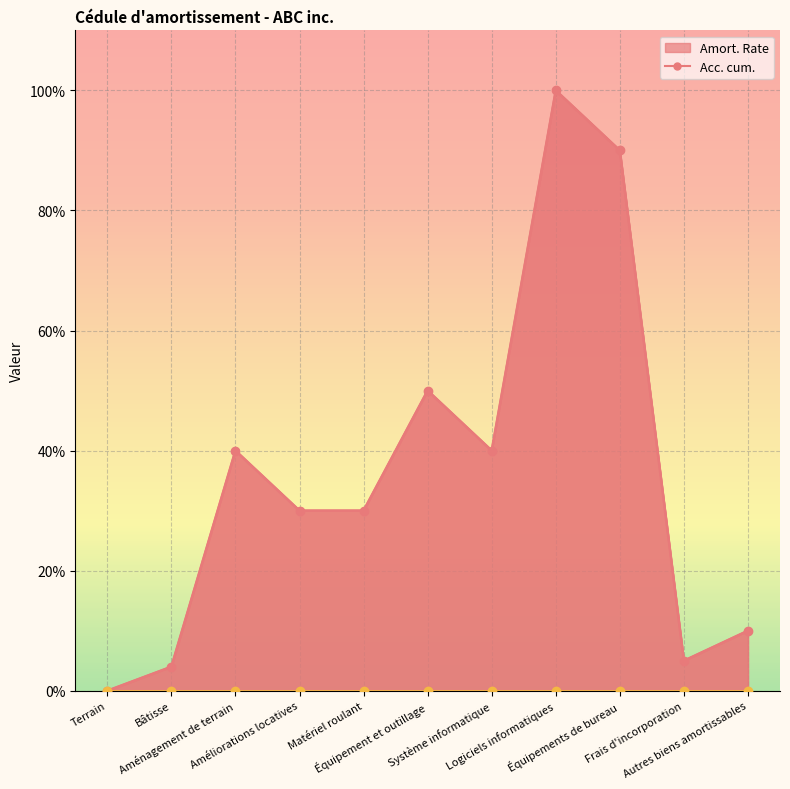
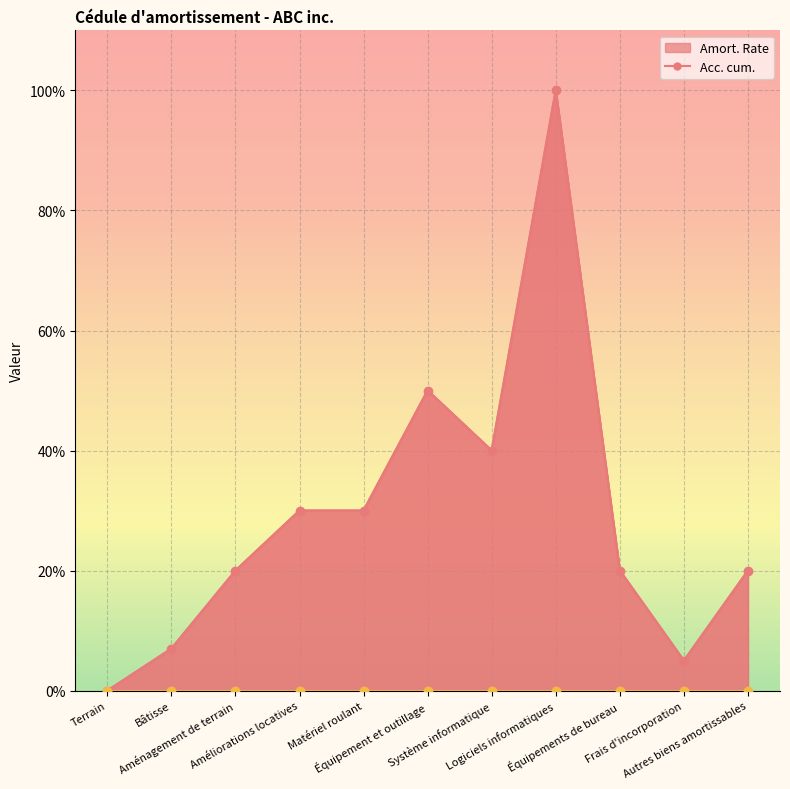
  {
    "Amort. Rate": {
-     "Bâtisse": "4%",
-     "Aménagement de terrain": "40%",
+     "Bâtisse": "7%",
+     "Aménagement de terrain": "20%",
      "Améliorations locatives": "30%",
      "Matériel roulant": "30%",
      "Équipement et outillage": "50%",
      "Système informatique": "40%",
      "Logiciels informatiques": "100%",
-     "Équipements de bureau": "90%",
+     "Équipements de bureau": "20%",
      "Frais d'incorporation": "5%",
-     "Autres biens amortissables": "10%"
+     "Autres biens amortissables": "20%"
    }
  }
